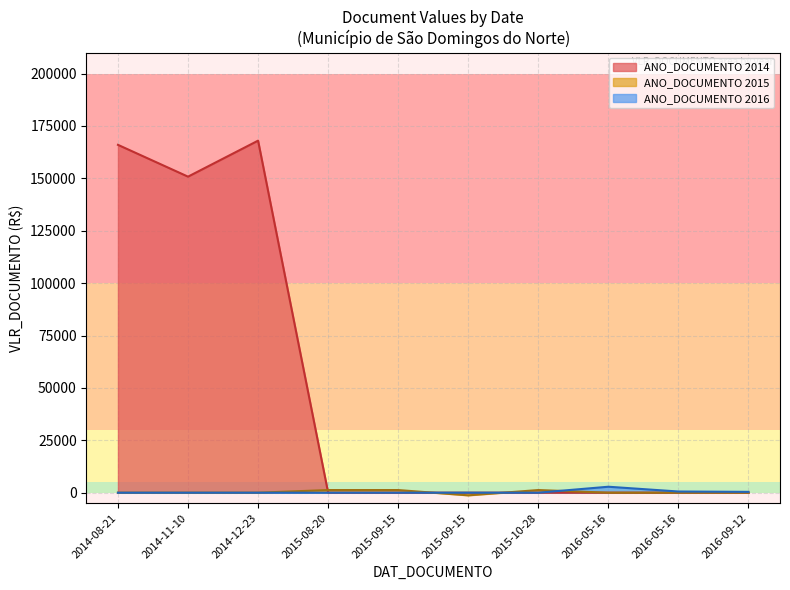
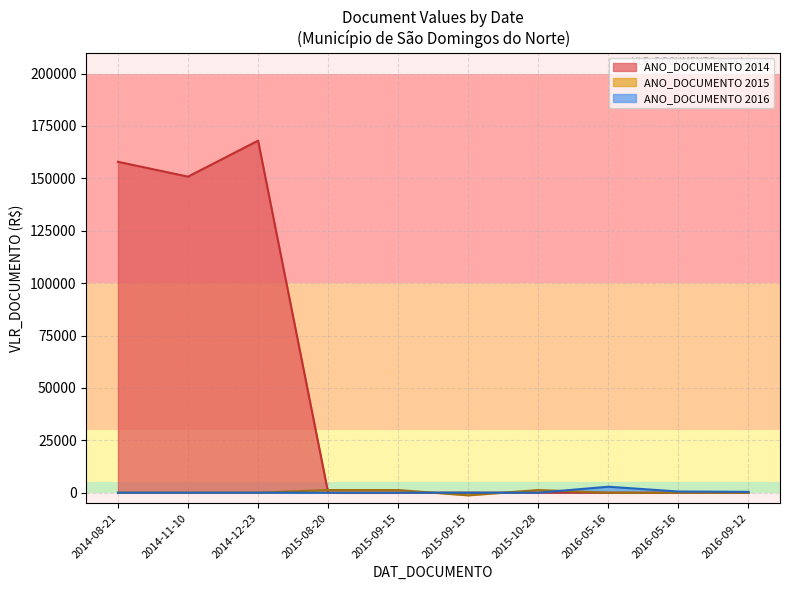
  {
    "ANO_DOCUMENTO 2014": {
-     "2014-08-21": 166000,
+     "2014-08-21": 158000,
      "2014-11-10": 151000,
      "2014-12-23": 168000
    }
  }
